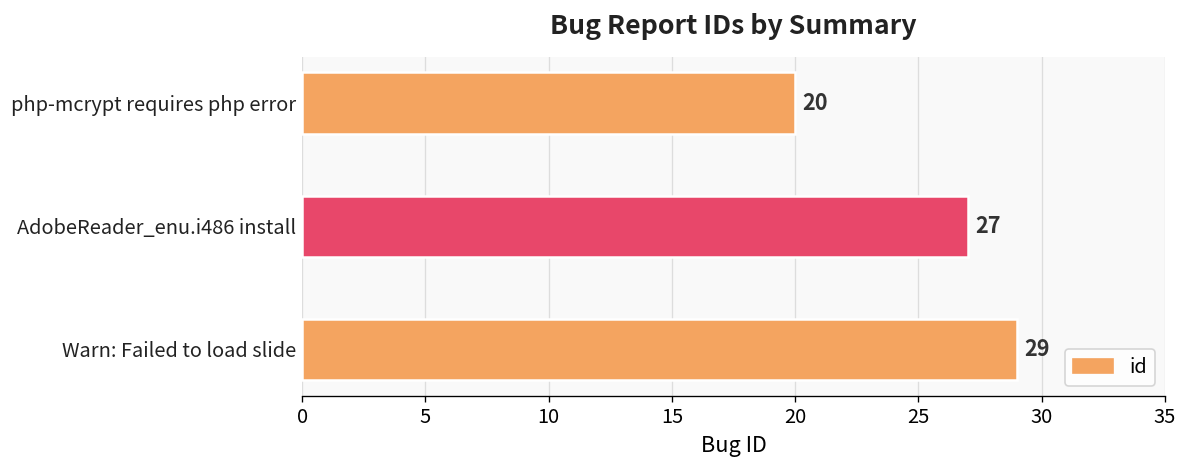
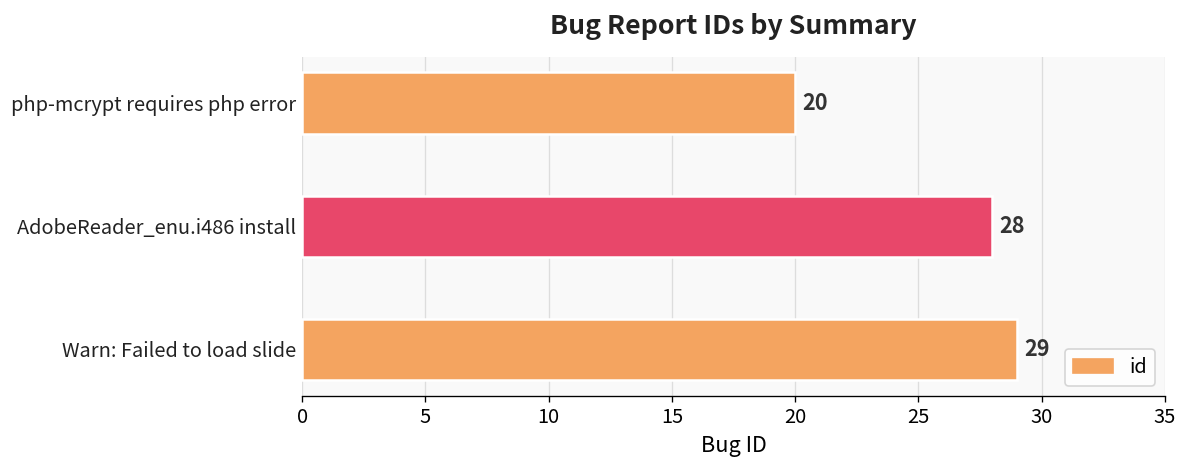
  {
    "php-mcrypt requires php error": 20,
-   "AdobeReader_enu.i486 install": 27,
+   "AdobeReader_enu.i486 install": 28,
    "Warn: Failed to load slide": 29
  }
